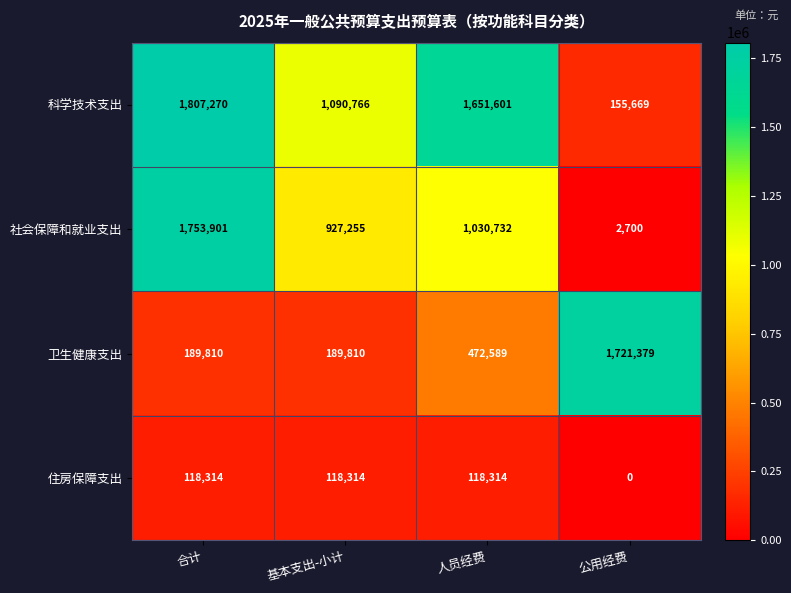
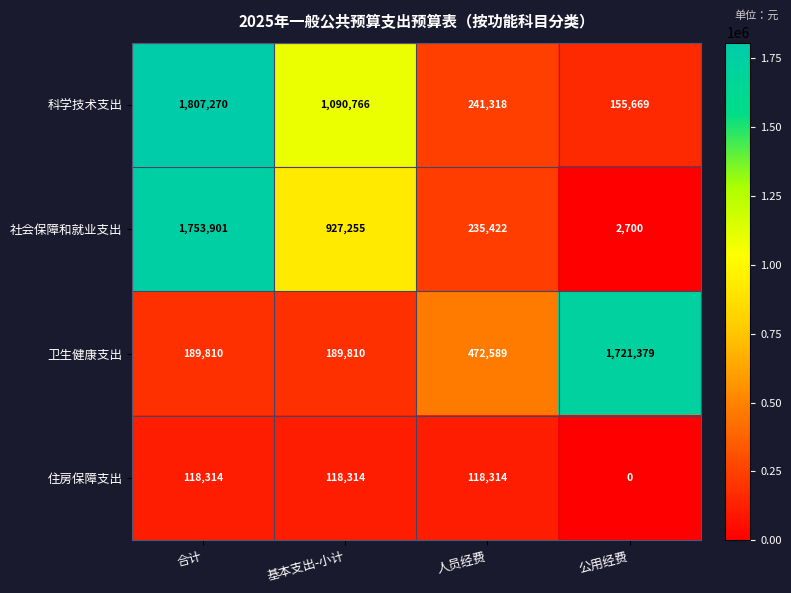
  {
    "科学技术支出": {
      "合计": "1,807,270",
      "基本支出-小计": "1,090,766",
-     "人员经费": "1,651,601",
+     "人员经费": "241,318",
      "公用经费": "155,669"
    },
    "社会保障和就业支出": {
      "合计": "1,753,901",
      "基本支出-小计": "927,255",
-     "人员经费": "1,030,732",
+     "人员经费": "235,422",
      "公用经费": "2,700"
    },
    "卫生健康支出": {
      "合计": "189,810",
      "基本支出-小计": "189,810",
      "人员经费": "472,589",
      "公用经费": "1,721,379"
    },
    "住房保障支出": {
      "合计": "118,314",
      "基本支出-小计": "118,314",
      "人员经费": "118,314",
      "公用经费": "0"
    }
  }
